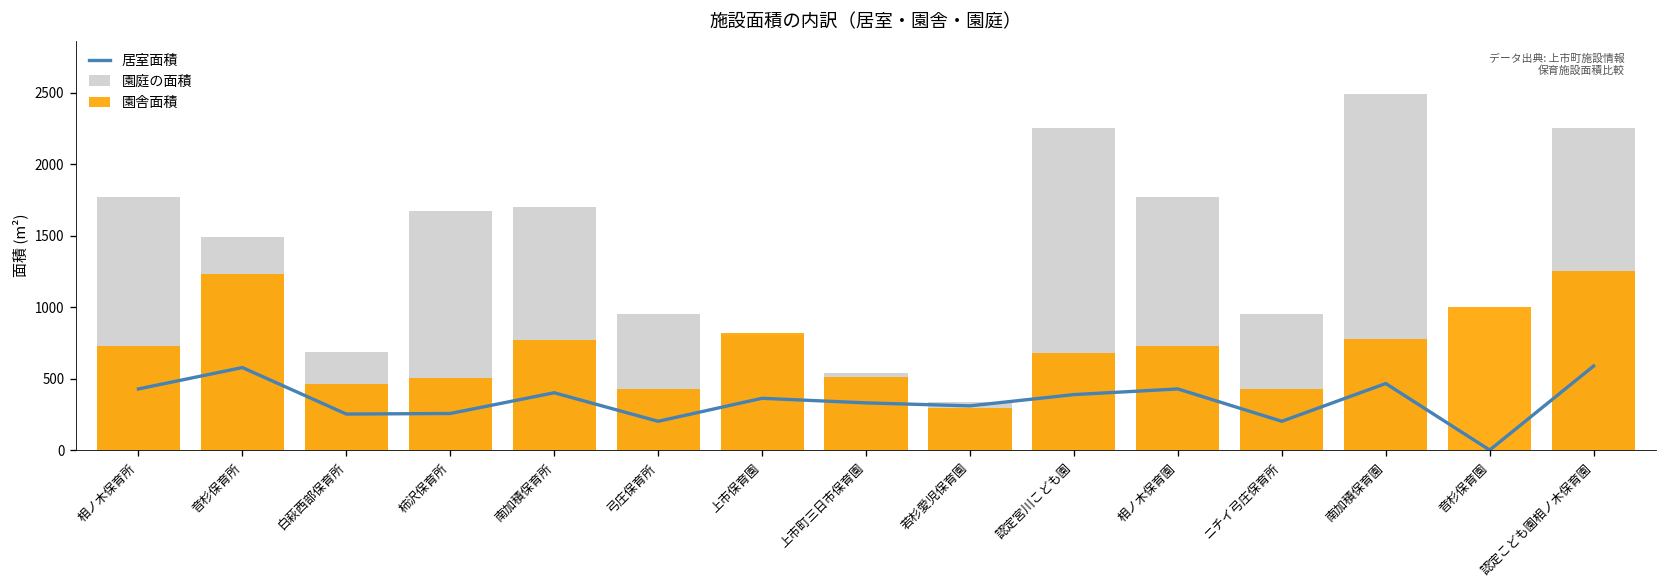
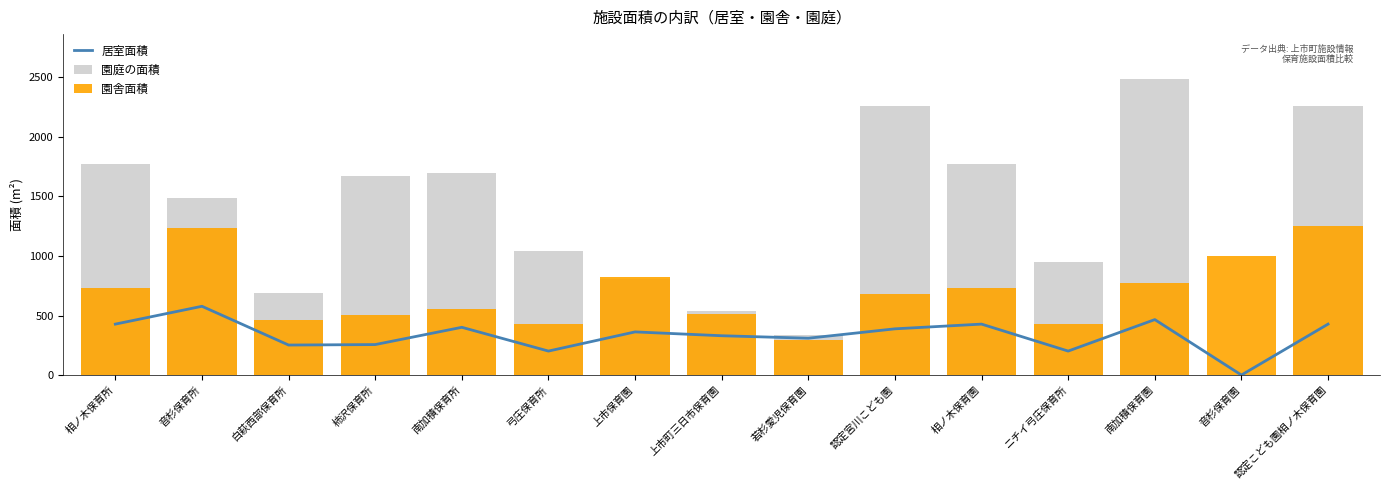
  {
    "居室面積": {
      "相ノ木保育所": 430,
      "音杉保育所": 580,
      "白萩西部保育所": 250,
      "柿沢保育所": 260,
      "南加積保育所": 400,
      "弓庄保育所": 200,
      "上市保育園": 360,
      "上市町三日市保育園": 330,
      "若杉愛児保育園": 310,
      "認定宮川こども園": 390,
      "相ノ木保育園": 430,
      "ニチイ弓庄保育所": 200,
      "南加積保育園": 470,
      "音杉保育園": 0,
-     "認定こども園相ノ木保育園": 590
+     "認定こども園相ノ木保育園": 430
    },
    "園庭の面積": {
      "相ノ木保育所": 1770,
      "音杉保育所": 1490,
      "白萩西部保育所": 690,
      "柿沢保育所": 1670,
      "南加積保育所": 1700,
-     "弓庄保育所": 950,
+     "弓庄保育所": 1040,
      "上市保育園": 810,
      "上市町三日市保育園": 540,
      "若杉愛児保育園": 330,
      "認定宮川こども園": 2260,
      "相ノ木保育園": 1770,
      "ニチイ弓庄保育所": 950,
      "南加積保育園": 2490,
      "音杉保育園": 0,
      "認定こども園相ノ木保育園": 2260
    },
    "園舎面積": {
-     "南加積保育所": 770,
+     "南加積保育所": 550,
      "上市保育園": 820,
      "音杉保育園": 1000
    }
  }
